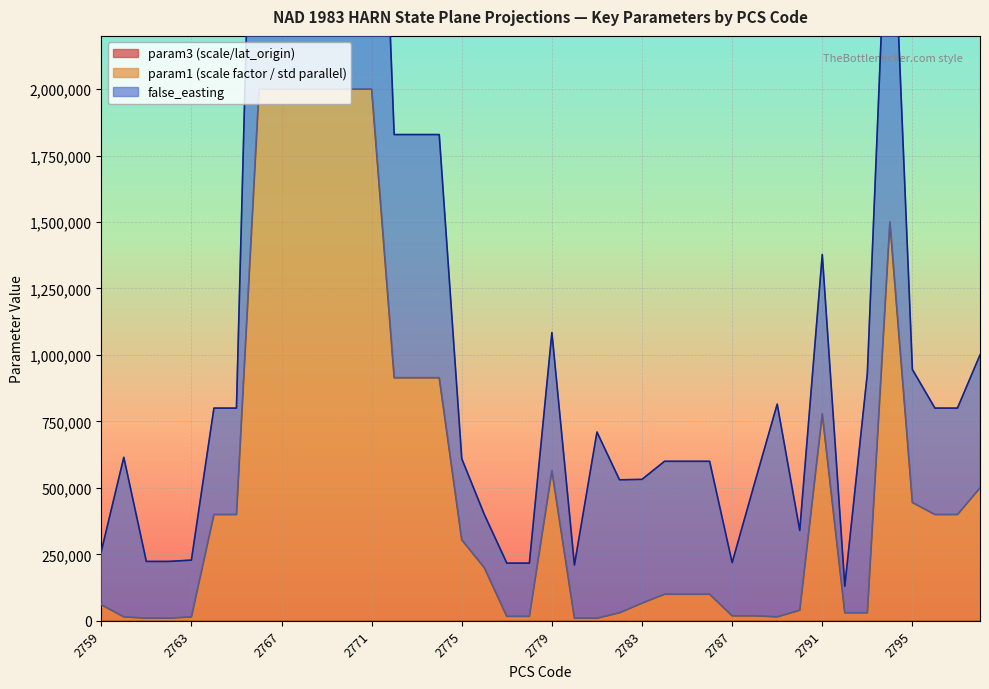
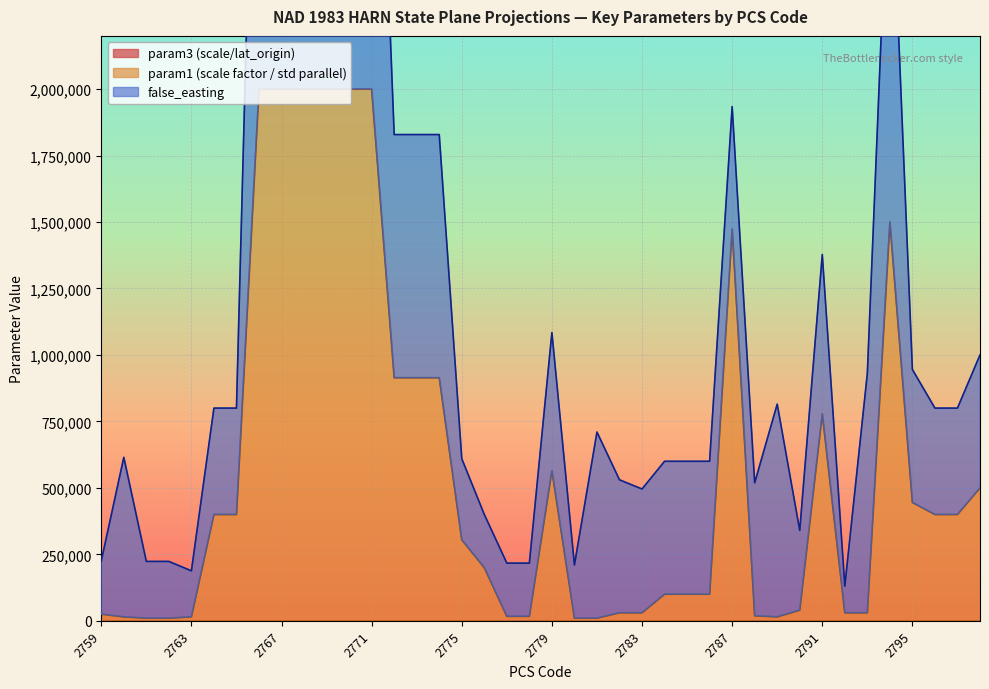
  {
    "param3 (scale/lat_origin)": {
      "2759": "0",
      "2763": "0",
      "2767": "0",
      "2771": "0",
      "2775": "0",
      "2779": "0",
      "2783": "0",
      "2787": "0",
      "2791": "0",
      "2795": "0"
    },
    "param1 (scale factor / std parallel)": {
-     "2759": "60,000",
+     "2759": "30,000",
      "2763": "10,000",
      "2771": "2,000,000",
      "2775": "300,000",
      "2779": "560,000",
-     "2783": "70,000",
-     "2787": "20,000",
+     "2783": "30,000",
+     "2787": "1,470,000",
      "2791": "780,000",
      "2795": "450,000"
    },
    "false_easting": {
      "2759": "200,000",
-     "2763": "210,000",
+     "2763": "170,000",
      "2775": "300,000",
      "2779": "520,000",
      "2783": "470,000",
-     "2787": "200,000",
+     "2787": "460,000",
      "2791": "600,000",
      "2795": "500,000"
    }
  }
